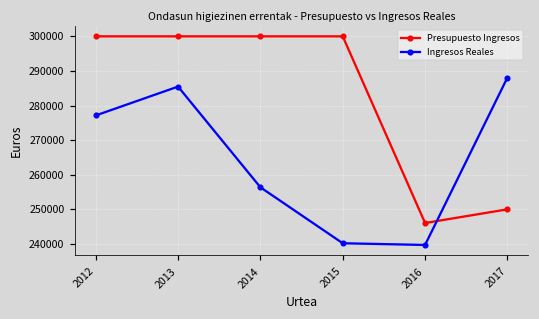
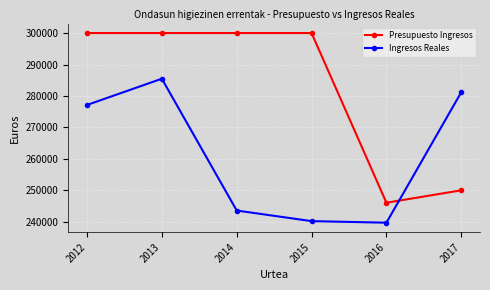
  {
    "Presupuesto Ingresos": {
      "2012": 300000,
      "2013": 300000,
      "2014": 300000,
      "2015": 300000,
      "2016": 246000,
      "2017": 250000
    },
    "Ingresos Reales": {
      "2012": 277000,
      "2013": 285000,
-     "2014": 256000,
+     "2014": 244000,
      "2015": 240000,
      "2016": 240000,
-     "2017": 288000
+     "2017": 281000
    }
  }
